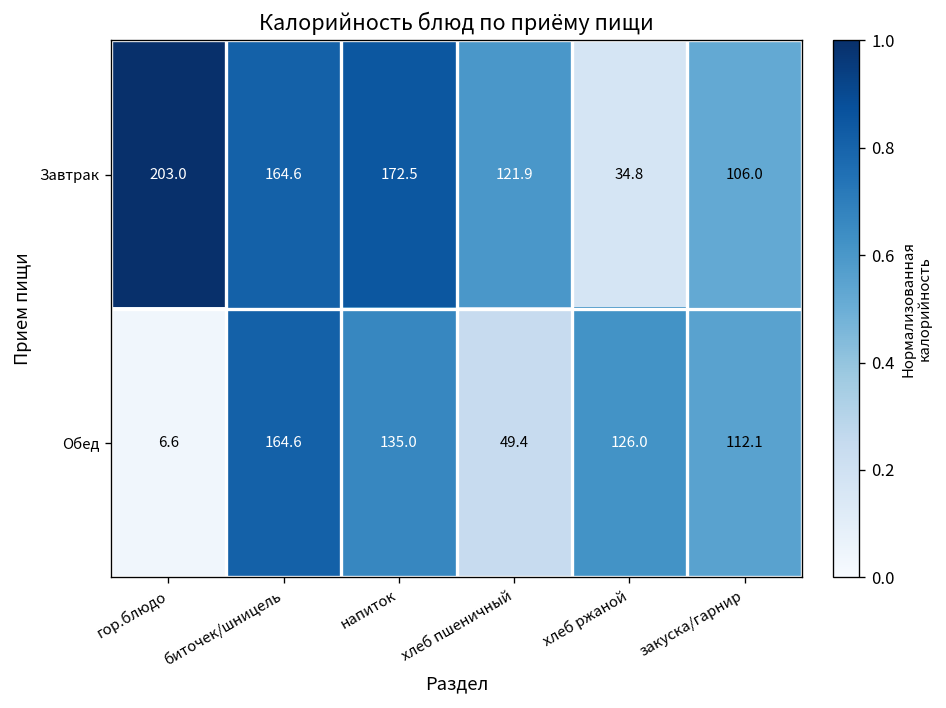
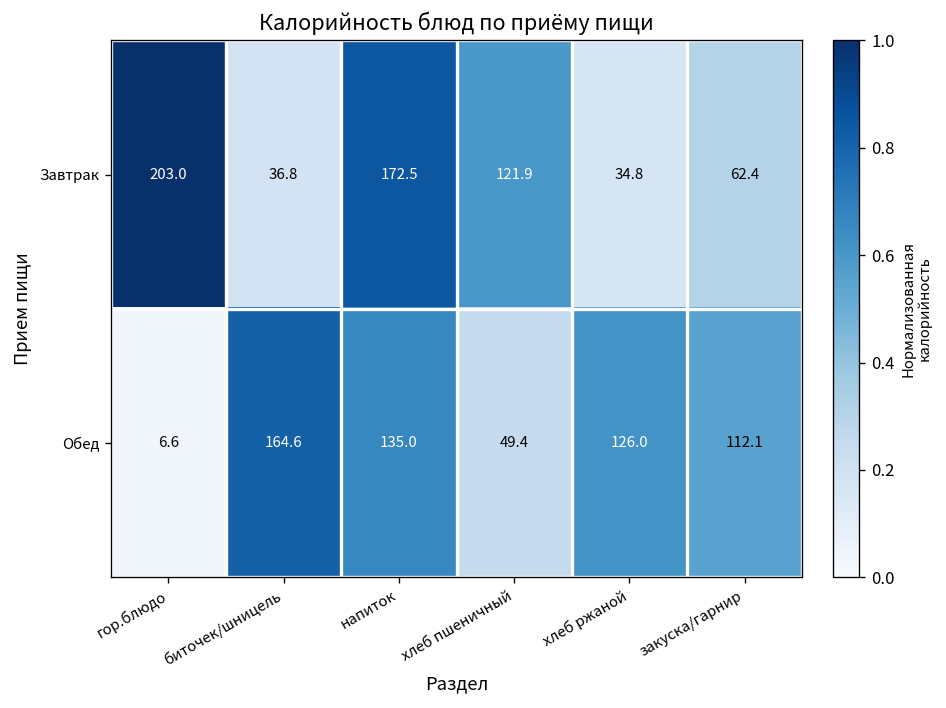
  {
    "Завтрак": {
      "гор.блюдо": 203.0,
-     "биточек/шницель": 164.6,
+     "биточек/шницель": 36.8,
      "напиток": 172.5,
      "хлеб пшеничный": 121.9,
      "хлеб ржаной": 34.8,
-     "закуска/гарнир": 106.0
+     "закуска/гарнир": 62.4
    },
    "Обед": {
      "гор.блюдо": 6.6,
      "биточек/шницель": 164.6,
      "напиток": 135.0,
      "хлеб пшеничный": 49.4,
      "хлеб ржаной": 126.0,
      "закуска/гарнир": 112.1
    }
  }
